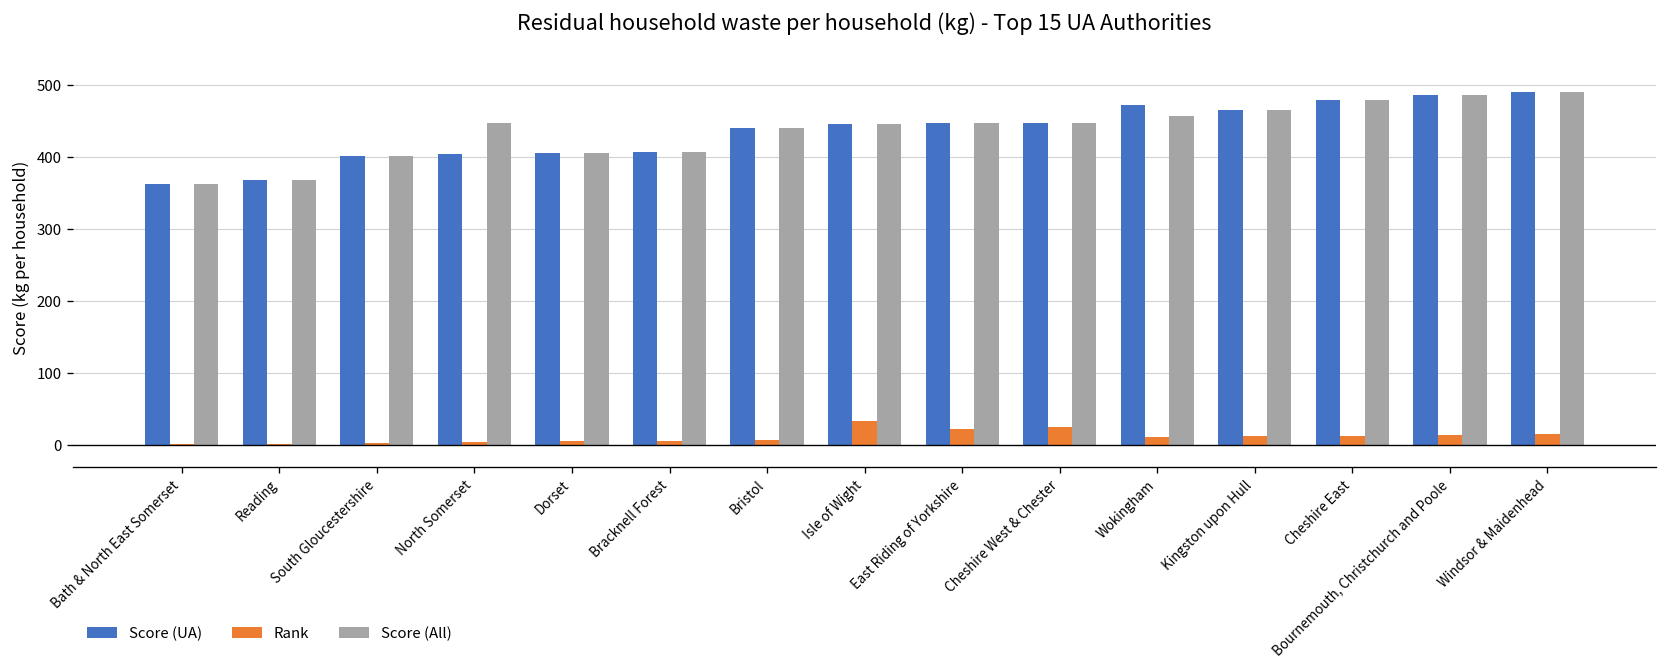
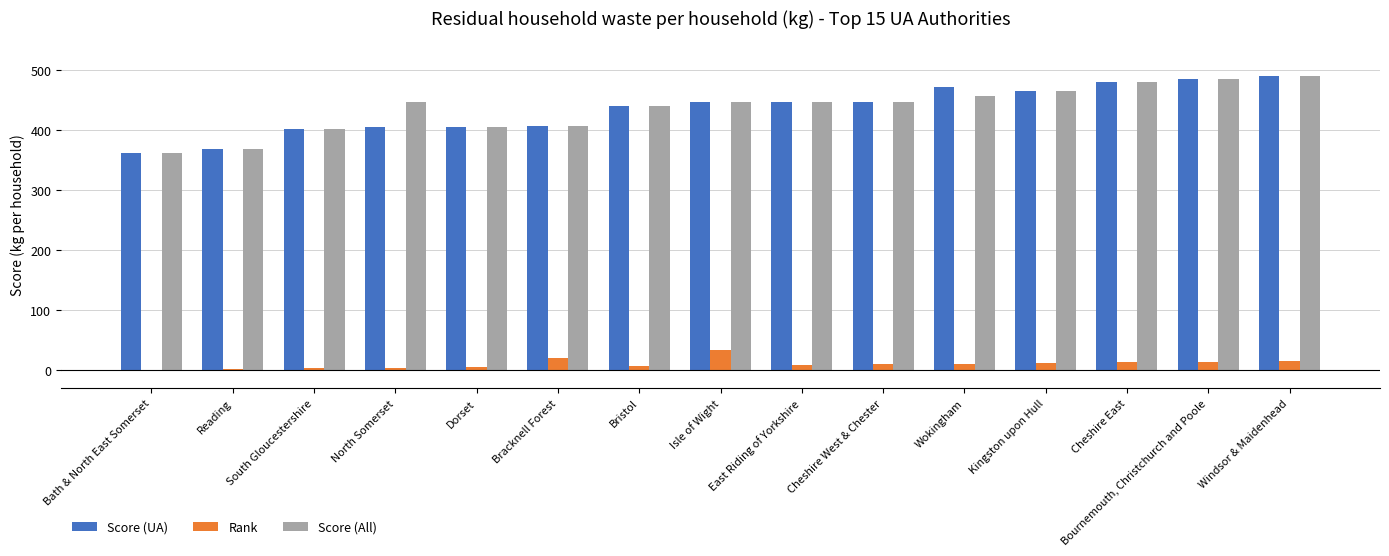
  {
    "Score (UA)": {
      "Bath & North East Somerset": 360,
      "Reading": 370,
      "South Gloucestershire": 400,
      "North Somerset": 410,
      "Dorset": 410,
      "Bracknell Forest": 410,
      "Bristol": 440,
      "Isle of Wight": 450,
      "East Riding of Yorkshire": 450,
      "Cheshire West & Chester": 450,
      "Wokingham": 470,
      "Kingston upon Hull": 470,
      "Cheshire East": 480,
      "Bournemouth, Christchurch and Poole": 490,
      "Windsor & Maidenhead": 490
    },
    "Rank": {
      "Dorset": 10,
-     "Bracknell Forest": 10,
+     "Bracknell Forest": 20,
      "Bristol": 10,
      "Isle of Wight": 30,
-     "East Riding of Yorkshire": 20,
-     "Cheshire West & Chester": 30,
+     "East Riding of Yorkshire": 10,
+     "Cheshire West & Chester": 10,
      "Wokingham": 10,
      "Kingston upon Hull": 10,
      "Cheshire East": 10,
      "Bournemouth, Christchurch and Poole": 10,
      "Windsor & Maidenhead": 20
    },
    "Score (All)": {
      "Bath & North East Somerset": 360,
      "Reading": 370,
      "South Gloucestershire": 400,
      "North Somerset": 450,
      "Dorset": 410,
      "Bracknell Forest": 410,
      "Bristol": 440,
      "Isle of Wight": 450,
      "East Riding of Yorkshire": 450,
      "Cheshire West & Chester": 450,
      "Wokingham": 460,
      "Kingston upon Hull": 470,
      "Cheshire East": 480,
      "Bournemouth, Christchurch and Poole": 490,
      "Windsor & Maidenhead": 490
    }
  }
